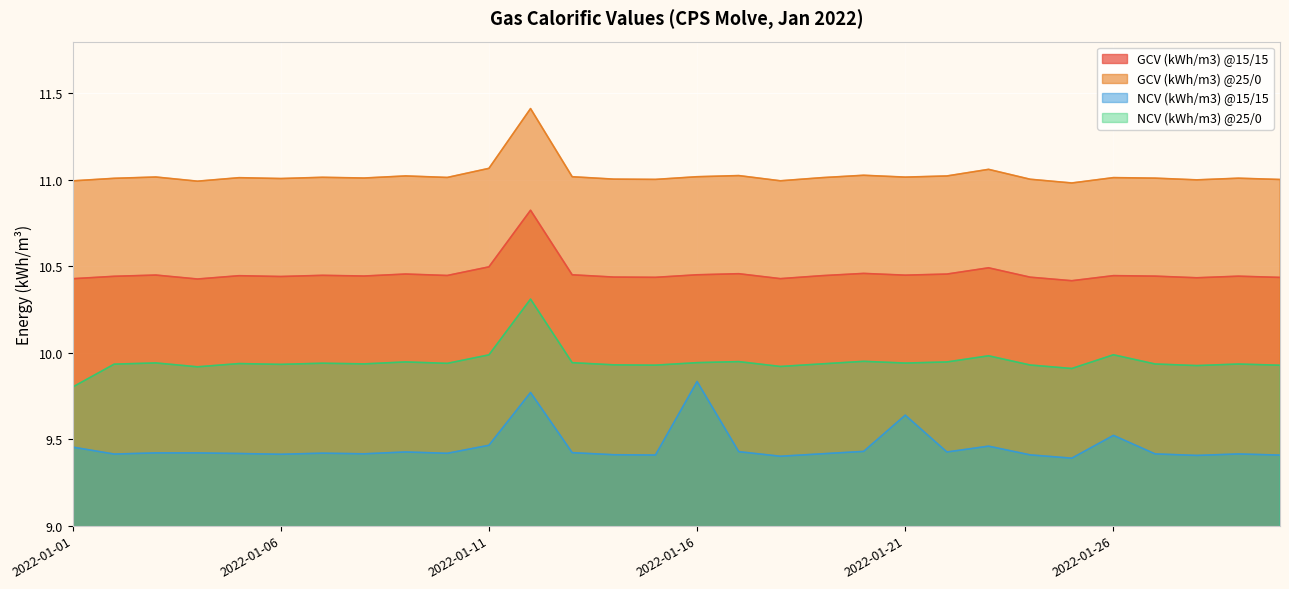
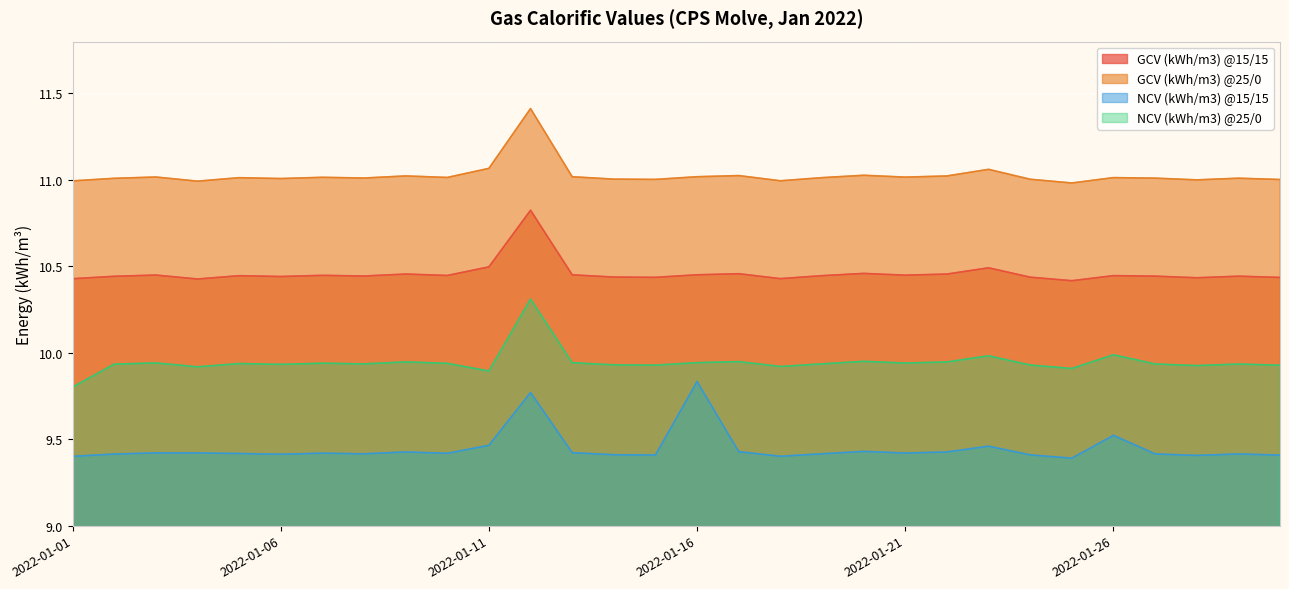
  {
    "NCV (kWh/m3) @15/15": {
-     "2022-01-01": 9.45,
+     "2022-01-01": 9.40,
      "2022-01-06": 9.41,
      "2022-01-11": 9.46,
      "2022-01-16": 9.83,
-     "2022-01-21": 9.64,
+     "2022-01-21": 9.42,
      "2022-01-26": 9.52
    },
    "NCV (kWh/m3) @25/0": {
      "2022-01-01": 9.80,
      "2022-01-06": 9.93,
-     "2022-01-11": 9.99,
+     "2022-01-11": 9.89,
      "2022-01-16": 9.94,
      "2022-01-21": 9.94,
      "2022-01-26": 9.99
    }
  }
